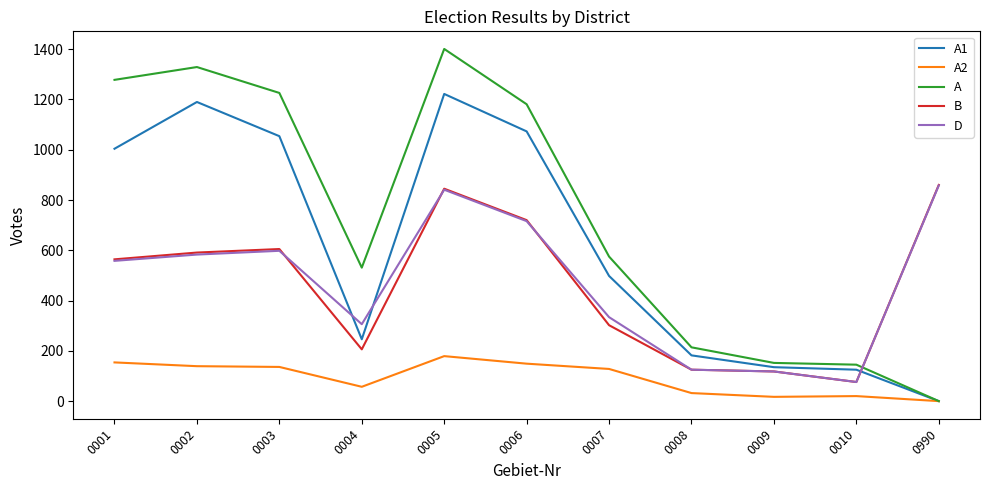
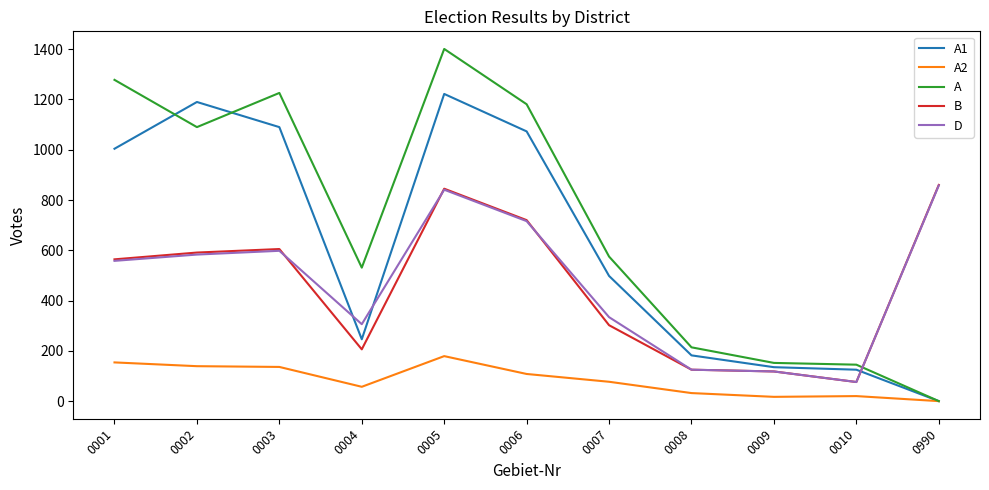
  {
    "A1": {
      "0001": 1000,
      "0002": 1190,
-     "0003": 1050,
+     "0003": 1090,
      "0004": 250,
      "0005": 1220,
      "0006": 1070,
      "0007": 500,
      "0008": 180,
      "0009": 140,
      "0010": 130
    },
    "A2": {
      "0001": 150,
      "0002": 140,
      "0003": 140,
      "0004": 60,
      "0005": 180,
-     "0006": 150,
-     "0007": 130,
+     "0006": 110,
+     "0007": 80,
      "0008": 30,
      "0009": 20,
      "0010": 20
    },
    "A": {
      "0001": 1280,
-     "0002": 1330,
+     "0002": 1090,
      "0003": 1230,
      "0004": 530,
      "0005": 1400,
      "0006": 1180,
      "0007": 580,
      "0008": 210,
      "0009": 150,
      "0010": 150
    },
    "B": {
      "0004": 210,
      "0007": 300
    },
    "D": {
      "0004": 310,
      "0007": 330
    }
  }
